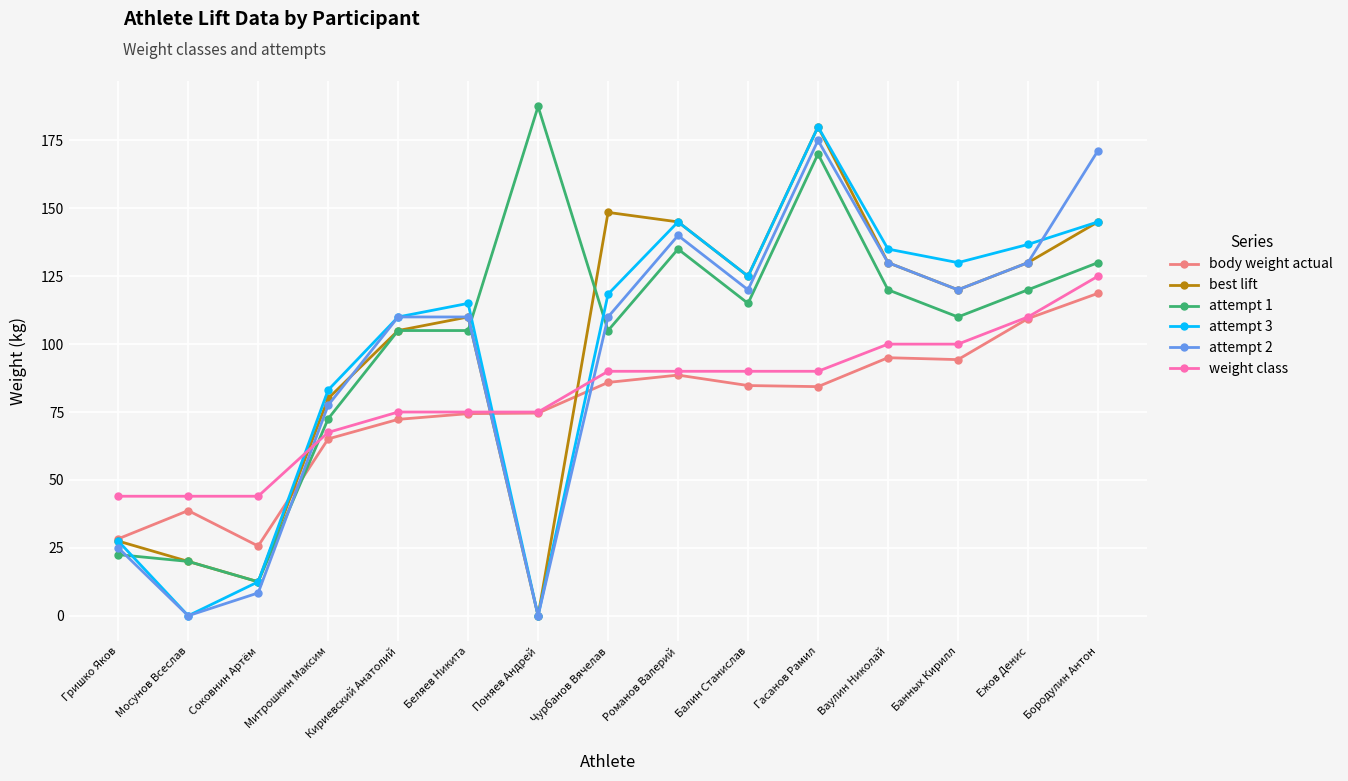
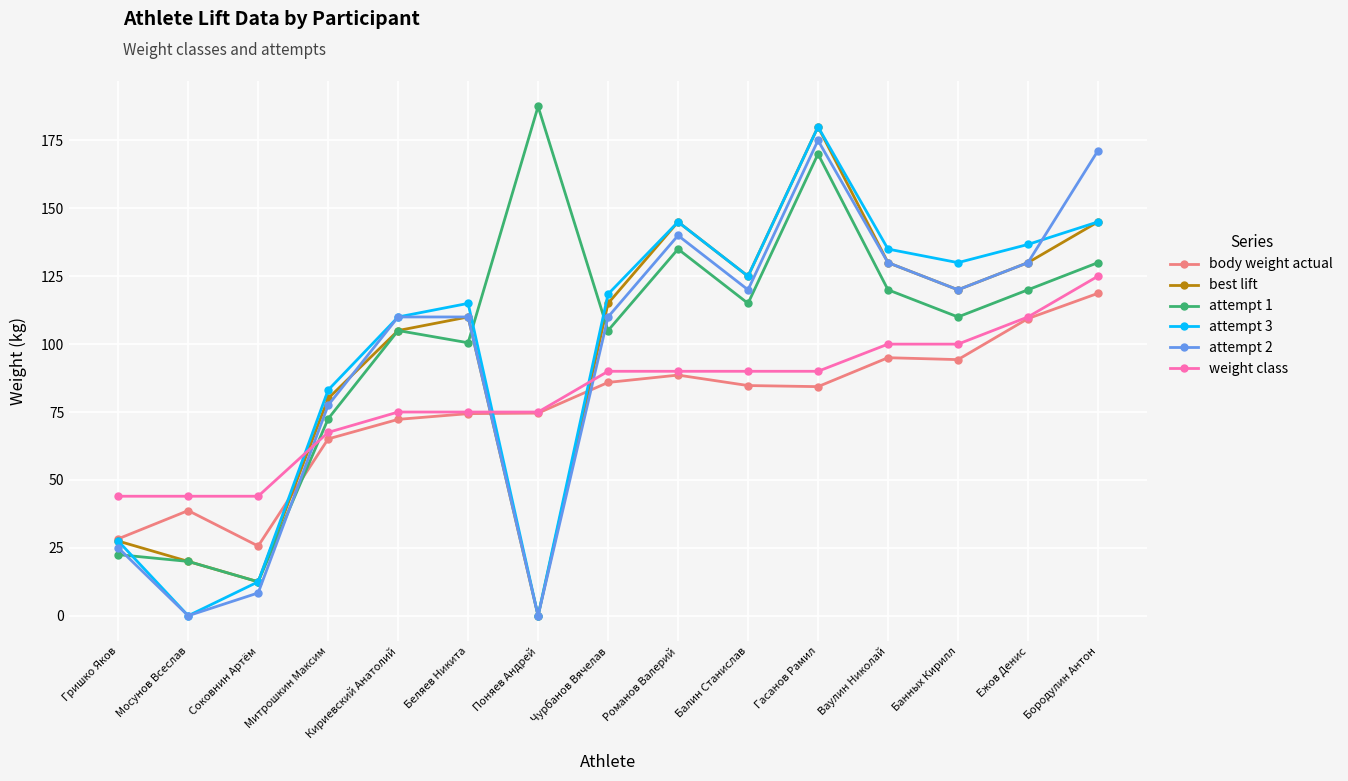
  {
    "best lift": {
      "Митрошкин Максим": 80,
-     "Чурбанов Вячелав": 149
+     "Чурбанов Вячелав": 115
    },
    "attempt 1": {
      "Гришко Яков": 23,
      "Митрошкин Максим": 73,
-     "Беляев Никита": 105,
+     "Беляев Никита": 101,
      "Поняев Андрей": 188,
      "Чурбанов Вячелав": 105,
      "Романов Валерий": 135,
      "Балин Станислав": 115,
      "Гасанов Рамил": 170,
      "Ваулин Николай": 120,
      "Банных Кирилл": 110,
      "Ежов Денис": 120,
      "Бородулин Антон": 130
    },
    "attempt 3": {
      "Митрошкин Максим": 83,
      "Беляев Никита": 115,
      "Чурбанов Вячелав": 118,
      "Ваулин Николай": 135,
      "Банных Кирилл": 130,
      "Ежов Денис": 137
    },
    "attempt 2": {
      "Гришко Яков": 25,
      "Соковнин Артём": 8,
      "Митрошкин Максим": 78,
      "Чурбанов Вячелав": 110,
      "Романов Валерий": 140,
      "Балин Станислав": 120,
      "Гасанов Рамил": 175,
      "Бородулин Антон": 171
    }
  }
